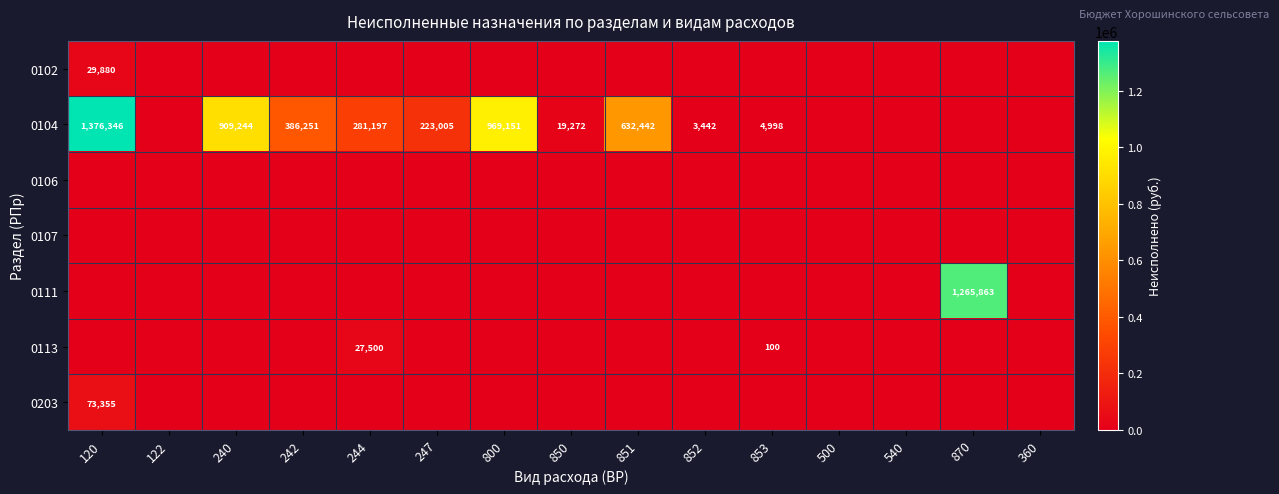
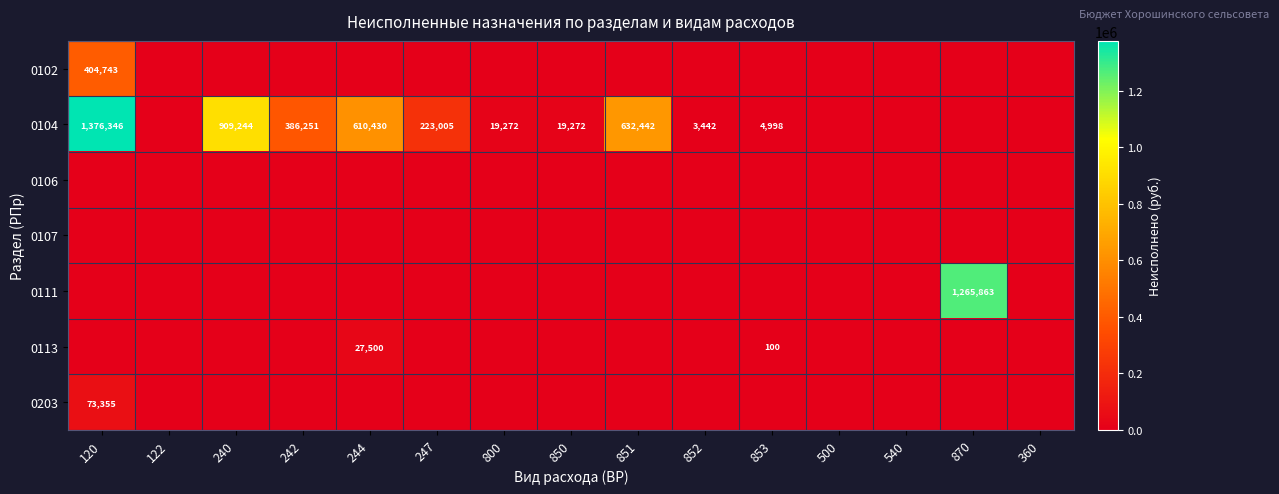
  {
    "0102": {
-     "120": "29,880"
+     "120": "404,743"
    },
    "0104": {
      "120": "1,376,346",
      "240": "909,244",
      "242": "386,251",
-     "244": "281,197",
+     "244": "610,430",
      "247": "223,005",
-     "800": "969,151",
+     "800": "19,272",
      "850": "19,272",
      "851": "632,442",
      "852": "3,442",
      "853": "4,998"
    },
    "0111": {
      "870": "1,265,863"
    },
    "0113": {
      "244": "27,500",
      "853": "100"
    },
    "0203": {
      "120": "73,355"
    }
  }
